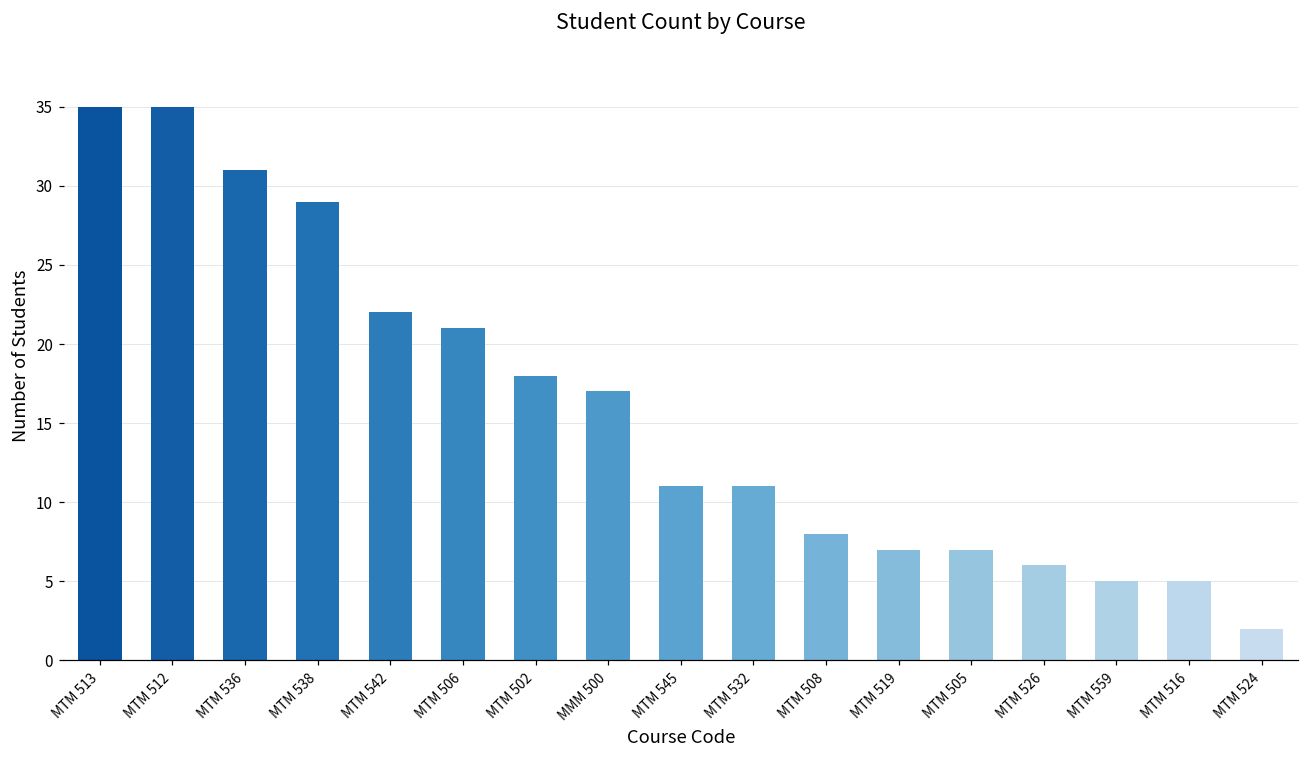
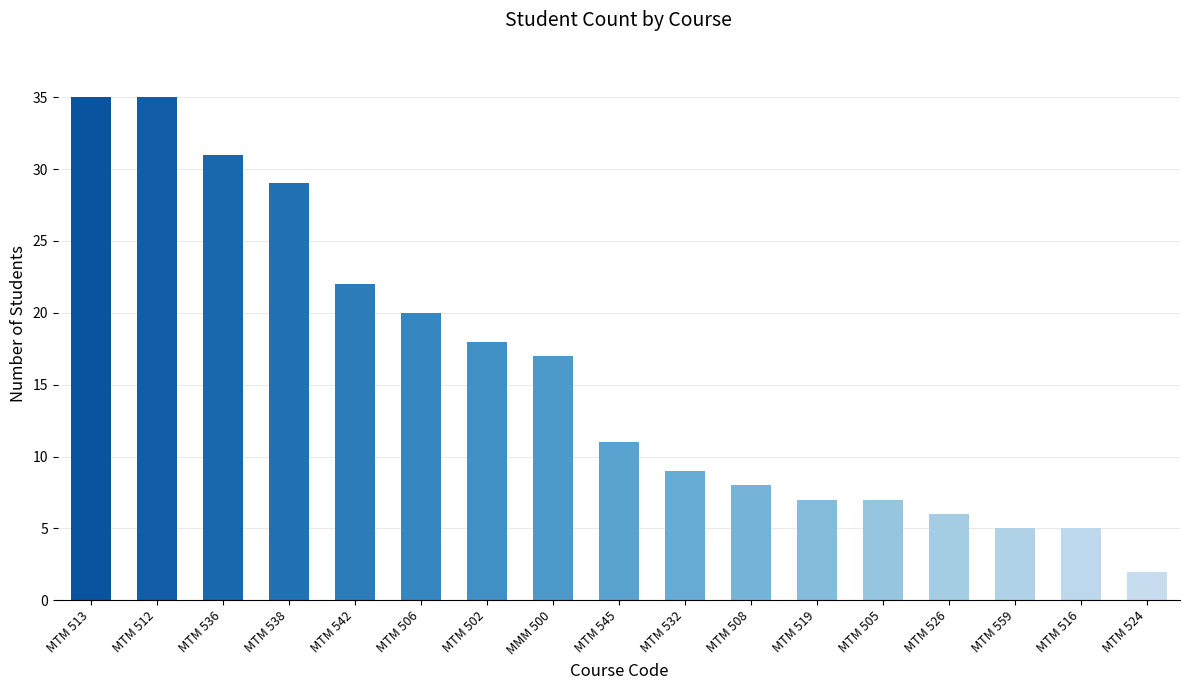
  {
    "MTM 513": 35,
    "MTM 512": 35,
    "MTM 536": 31,
    "MTM 538": 29,
    "MTM 542": 22,
-   "MTM 506": 21,
+   "MTM 506": 20,
    "MTM 502": 18,
    "MMM 500": 17,
    "MTM 545": 11,
-   "MTM 532": 11,
+   "MTM 532": 9,
    "MTM 508": 8,
    "MTM 519": 7,
    "MTM 505": 7,
    "MTM 526": 6,
    "MTM 559": 5,
    "MTM 516": 5,
    "MTM 524": 2
  }
